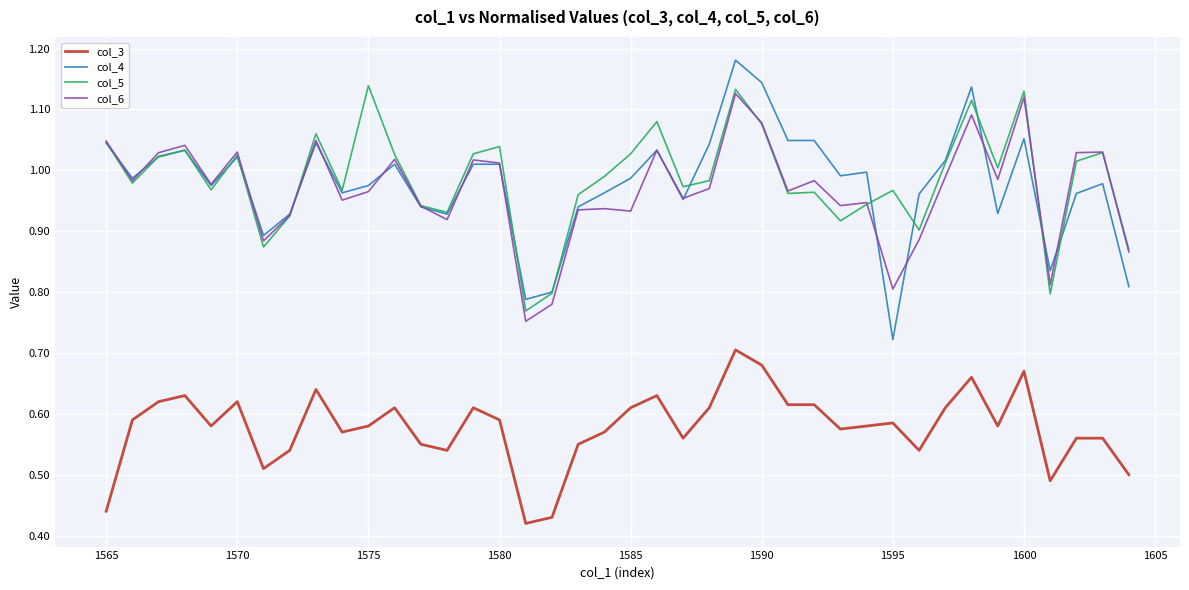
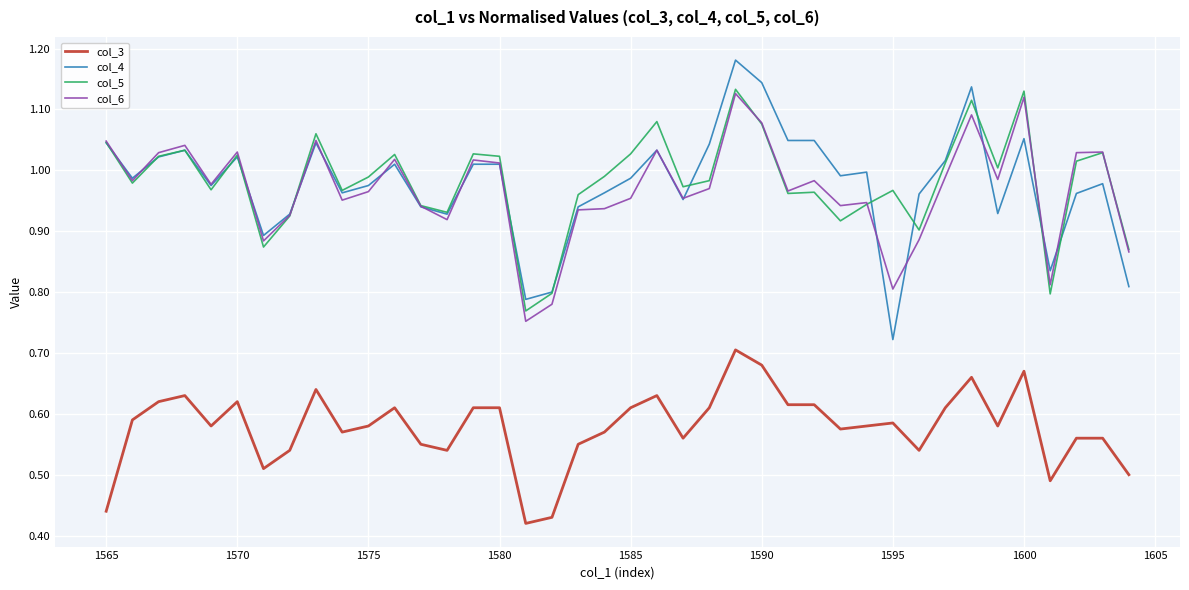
  {
    "col_3": {
      "1565": 0.44,
      "1570": 0.62,
      "1575": 0.58,
-     "1580": 0.59,
+     "1580": 0.61,
      "1585": 0.61,
      "1590": 0.68,
      "1595": 0.59,
      "1600": 0.67
    },
    "col_4": {
      "1575": 0.98,
      "1585": 0.99,
      "1590": 1.14,
      "1595": 0.72,
      "1600": 1.05
    },
    "col_5": {
-     "1575": 1.14,
-     "1580": 1.04,
+     "1575": 0.99,
+     "1580": 1.02,
      "1585": 1.03,
      "1595": 0.97,
      "1600": 1.13
    },
    "col_6": {
      "1570": 1.03,
      "1575": 0.97,
-     "1585": 0.93,
+     "1585": 0.95,
      "1595": 0.81,
      "1600": 1.12
    }
  }
